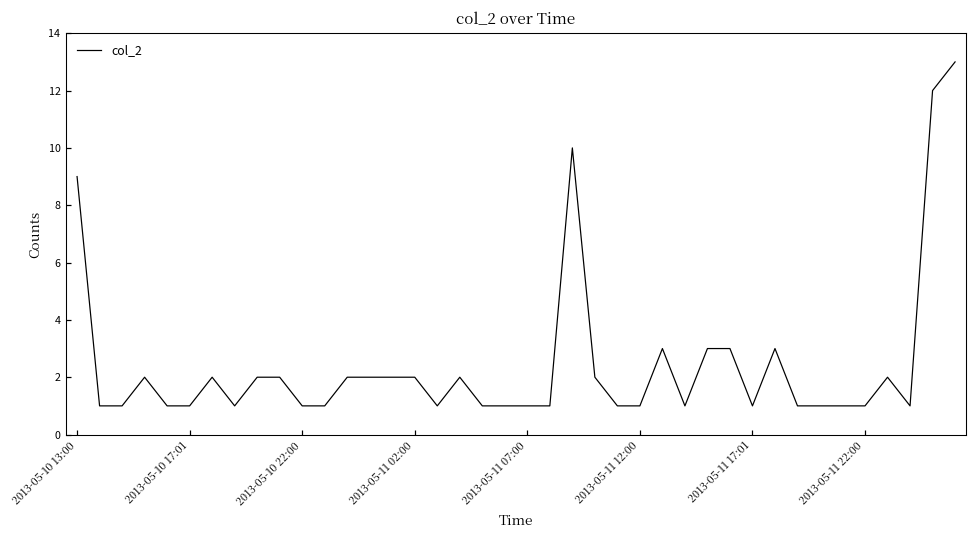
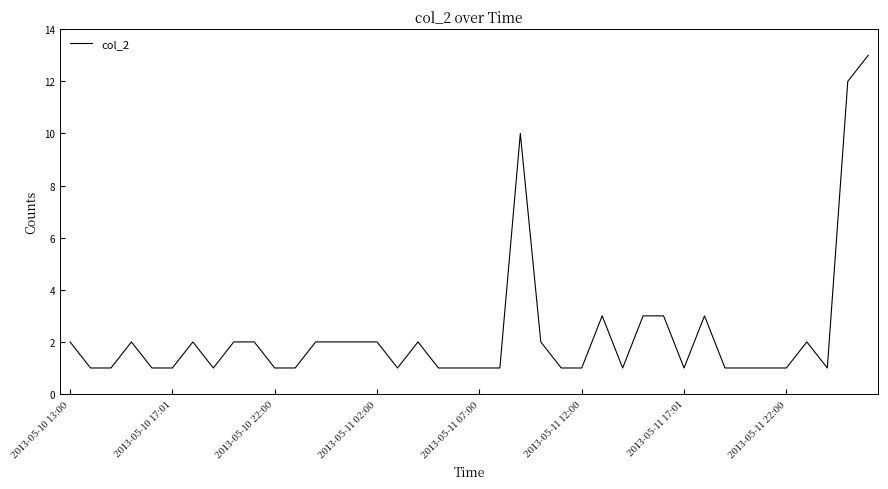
  {
-   "2013-05-10 13:00": 9,
+   "2013-05-10 13:00": 2,
    "2013-05-10 17:01": 1,
    "2013-05-10 22:00": 1,
    "2013-05-11 07:00": 1,
    "2013-05-11 12:00": 1,
    "2013-05-11 17:01": 1,
    "2013-05-11 22:00": 1
  }
